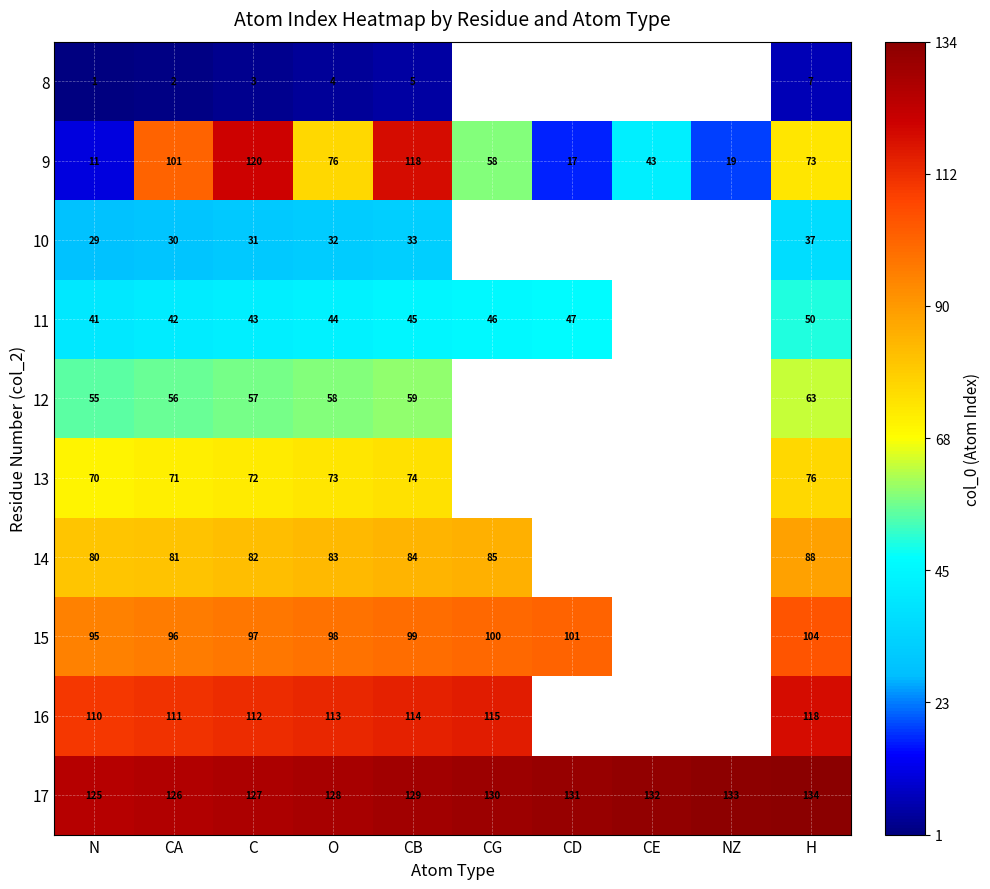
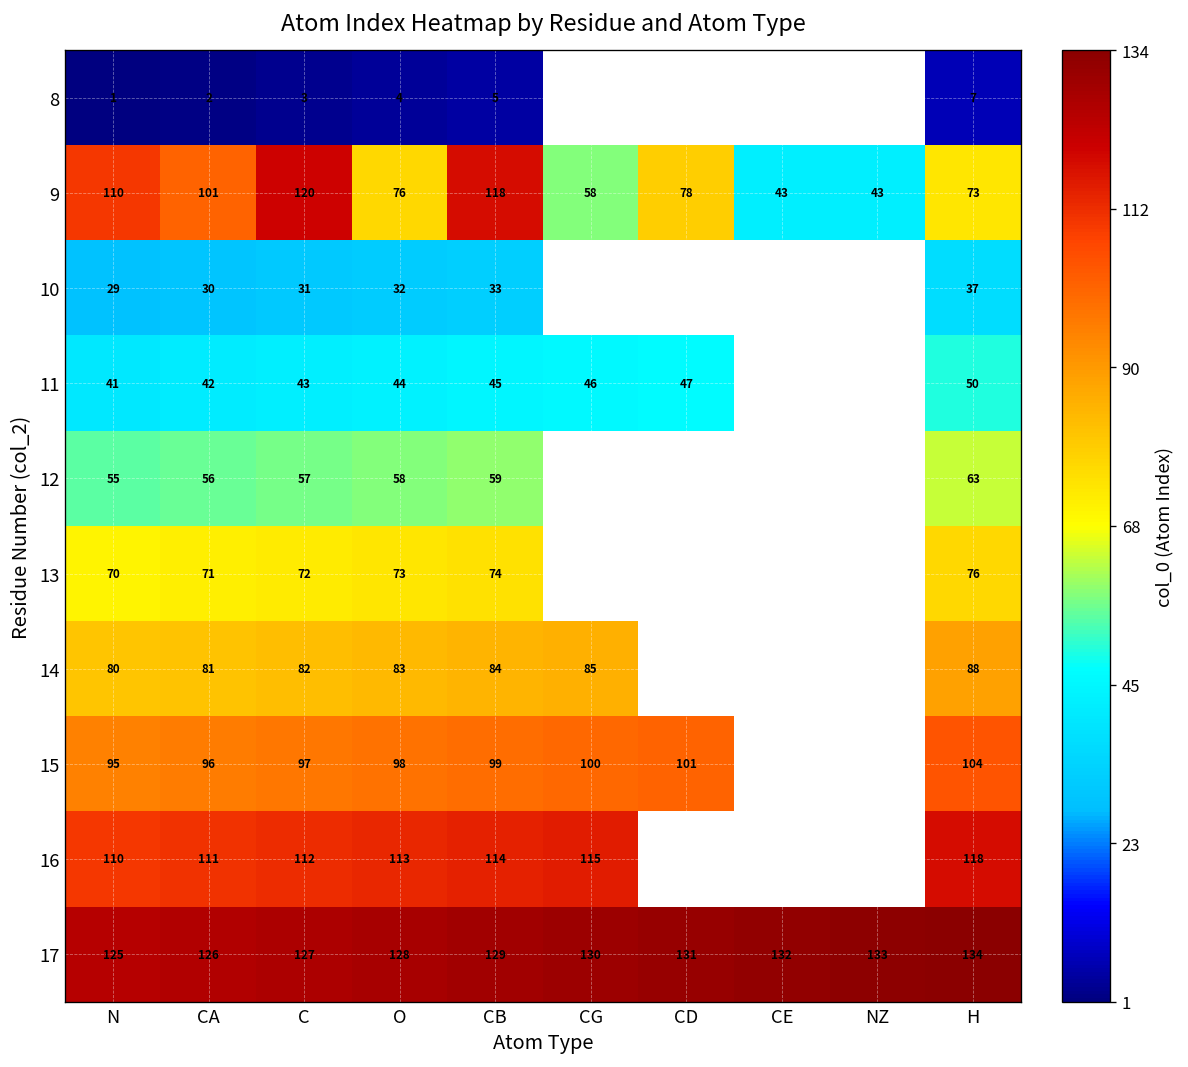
  {
    "8": {
      "N": 1,
      "CA": 2,
      "C": 3,
      "O": 4,
      "CB": 5,
      "H": 7
    },
    "9": {
-     "N": 11,
+     "N": 110,
      "CA": 101,
      "C": 120,
      "O": 76,
      "CB": 118,
      "CG": 58,
-     "CD": 17,
+     "CD": 78,
      "CE": 43,
-     "NZ": 19,
+     "NZ": 43,
      "H": 73
    },
    "10": {
      "N": 29,
      "CA": 30,
      "C": 31,
      "O": 32,
      "CB": 33,
      "H": 37
    },
    "11": {
      "N": 41,
      "CA": 42,
      "C": 43,
      "O": 44,
      "CB": 45,
      "CG": 46,
      "CD": 47,
      "H": 50
    },
    "12": {
      "N": 55,
      "CA": 56,
      "C": 57,
      "O": 58,
      "CB": 59,
      "H": 63
    },
    "13": {
      "N": 70,
      "CA": 71,
      "C": 72,
      "O": 73,
      "CB": 74,
      "H": 76
    },
    "14": {
      "N": 80,
      "CA": 81,
      "C": 82,
      "O": 83,
      "CB": 84,
      "CG": 85,
      "H": 88
    },
    "15": {
      "N": 95,
      "CA": 96,
      "C": 97,
      "O": 98,
      "CB": 99,
      "CG": 100,
      "CD": 101,
      "H": 104
    },
    "16": {
      "N": 110,
      "CA": 111,
      "C": 112,
      "O": 113,
      "CB": 114,
      "CG": 115,
      "H": 118
    },
    "17": {
      "N": 125,
      "CA": 126,
      "C": 127,
      "O": 128,
      "CB": 129,
      "CG": 130,
      "CD": 131,
      "CE": 132,
      "NZ": 133,
      "H": 134
    }
  }
